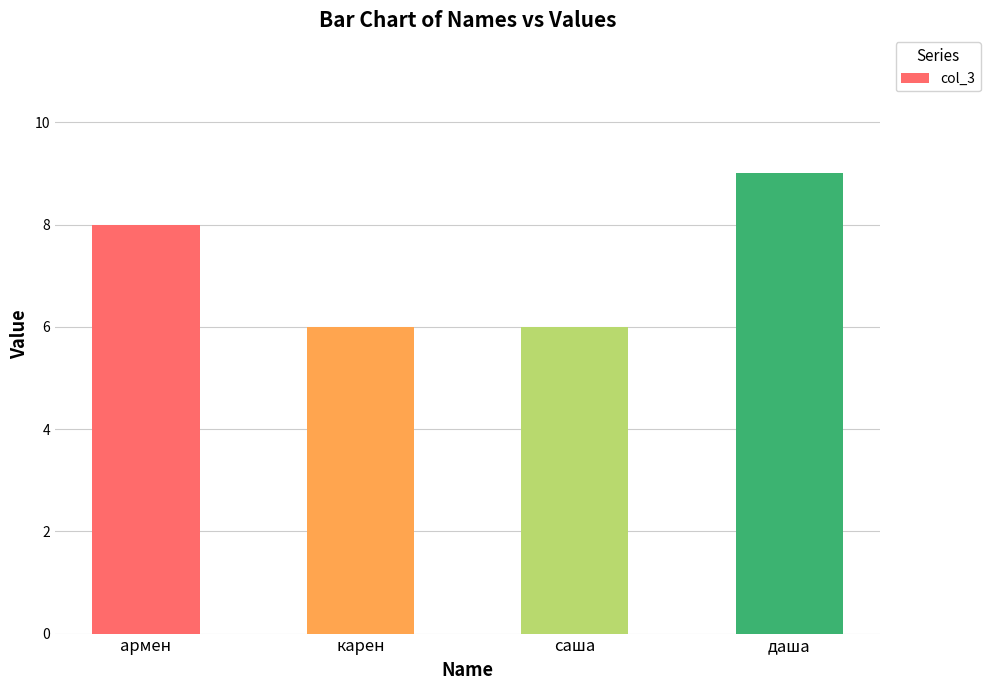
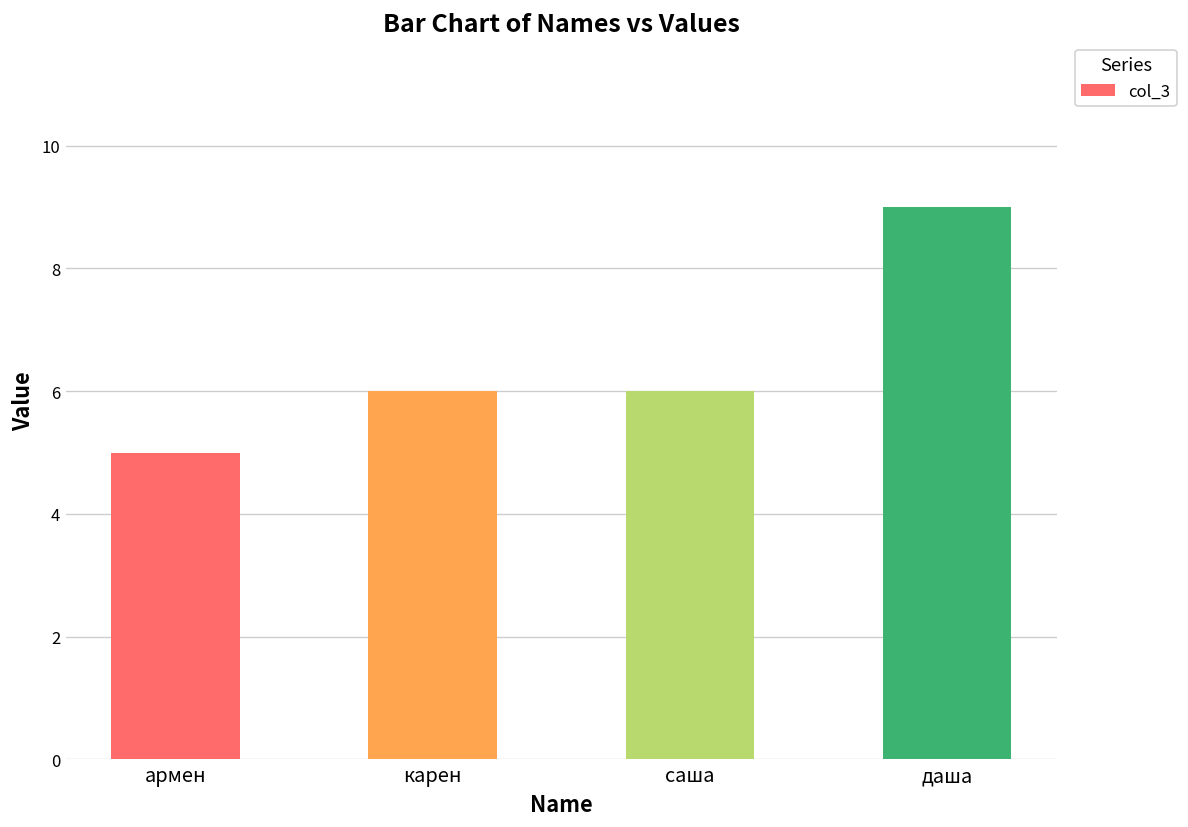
  {
-   "армен": 8,
+   "армен": 5,
    "карен": 6,
    "саша": 6,
    "даша": 9
  }
